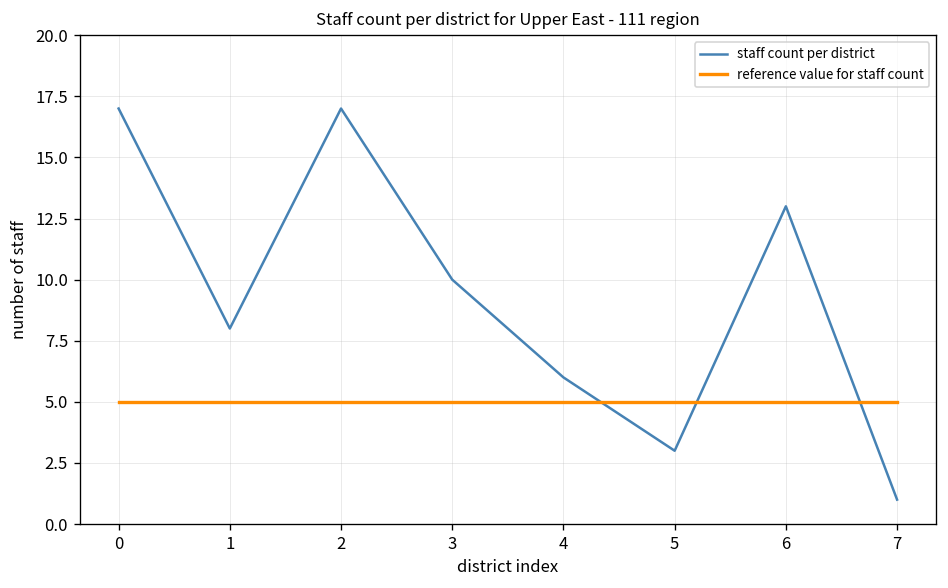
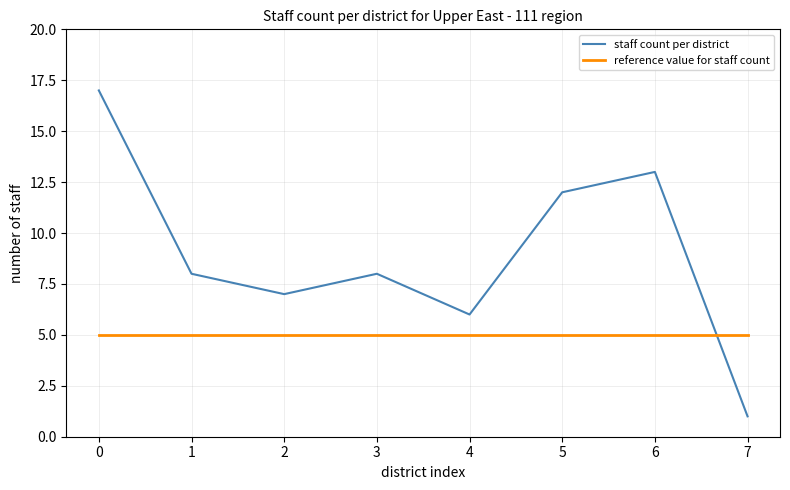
  {
    "staff count per district": {
      "0": 17,
      "1": 8,
-     "2": 17,
-     "3": 10,
+     "2": 7,
+     "3": 8,
      "4": 6,
-     "5": 3,
+     "5": 12,
      "6": 13,
      "7": 1
    },
    "reference value for staff count": {
      "0": 5,
      "1": 5,
      "2": 5,
      "3": 5,
      "4": 5,
      "5": 5,
      "6": 5,
      "7": 5
    }
  }
